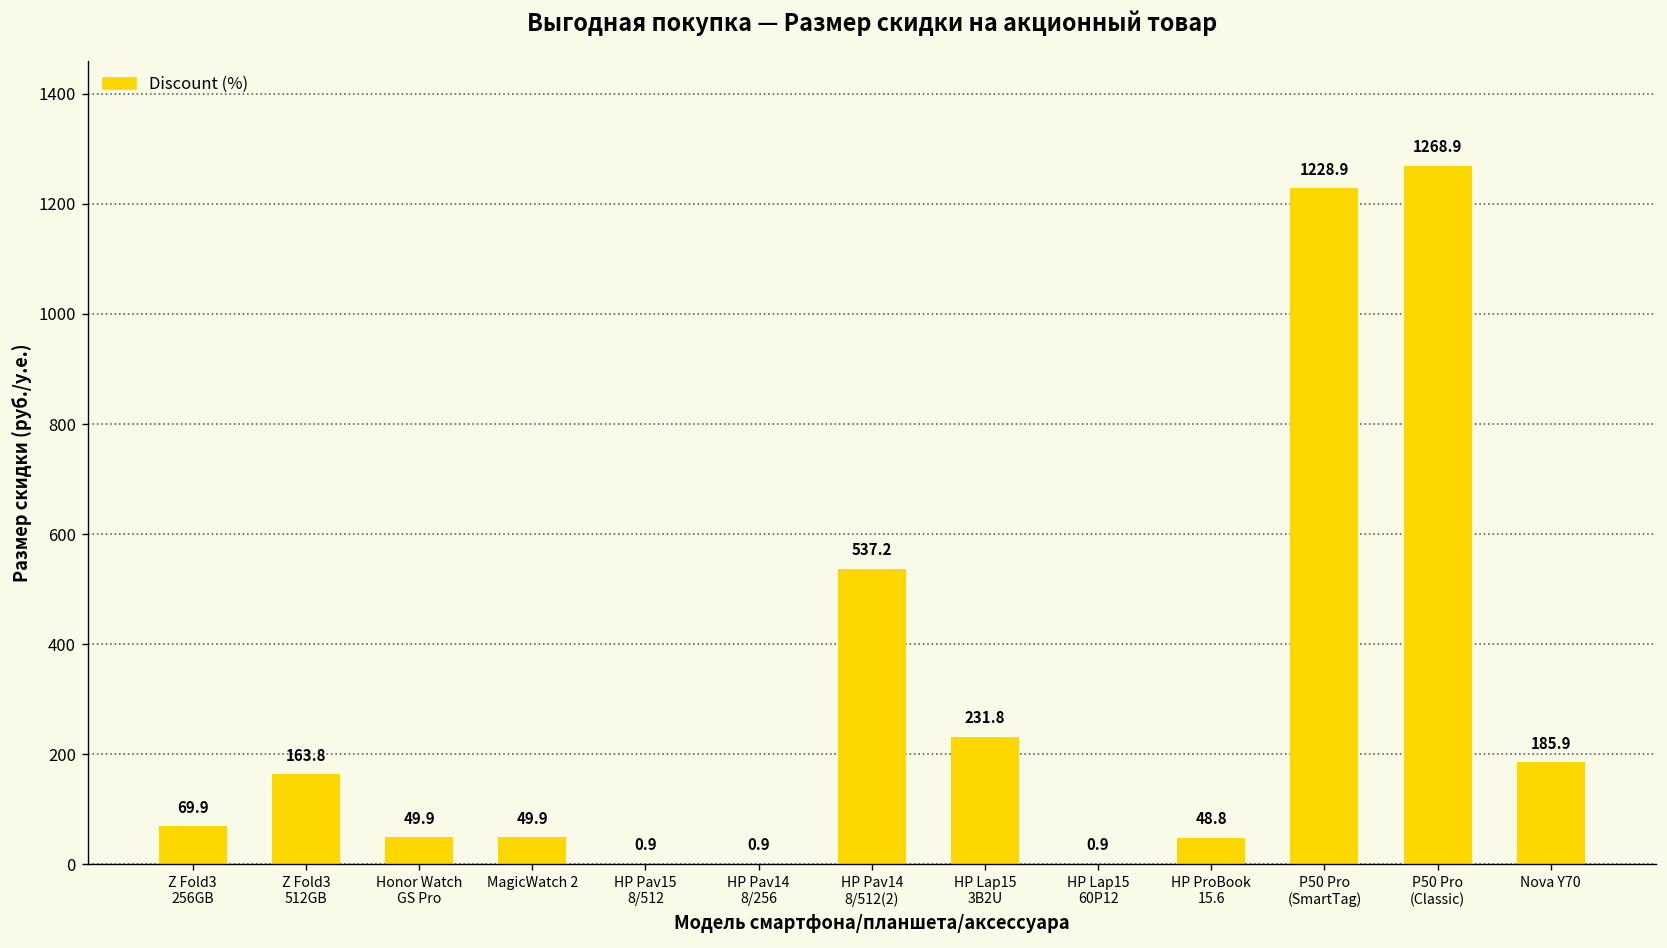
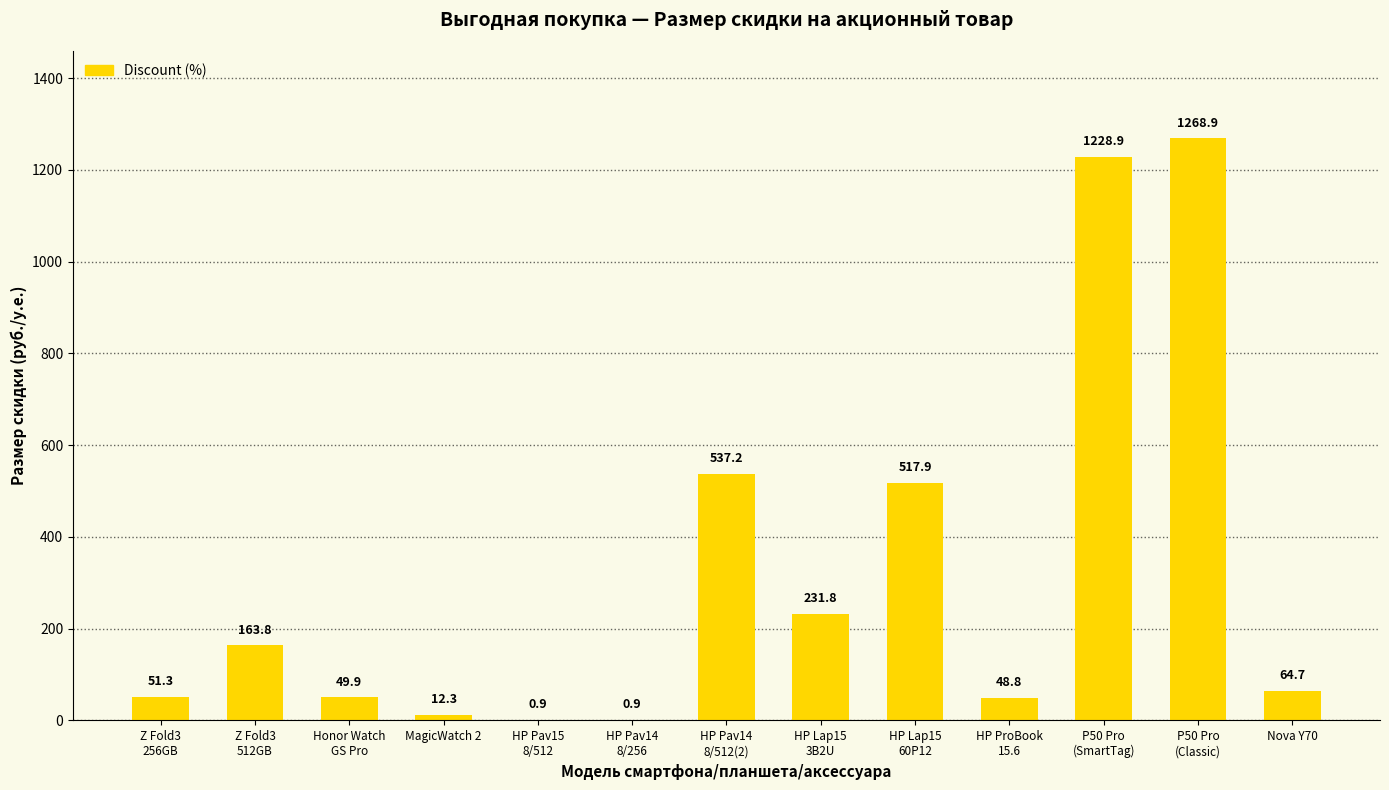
  {
-   "Z Fold3 256GB": 69.9,
+   "Z Fold3 256GB": 51.3,
    "Z Fold3 512GB": 163.8,
    "Honor Watch GS Pro": 49.9,
-   "MagicWatch 2": 49.9,
+   "MagicWatch 2": 12.3,
    "HP Pav15 8/512": 0.9,
    "HP Pav14 8/256": 0.9,
    "HP Pav14 8/512(2)": 537.2,
    "HP Lap15 3B2U": 231.8,
-   "HP Lap15 60P12": 0.9,
+   "HP Lap15 60P12": 517.9,
    "HP ProBook 15.6": 48.8,
    "P50 Pro (SmartTag)": 1228.9,
    "P50 Pro (Classic)": 1268.9,
-   "Nova Y70": 185.9
+   "Nova Y70": 64.7
  }
